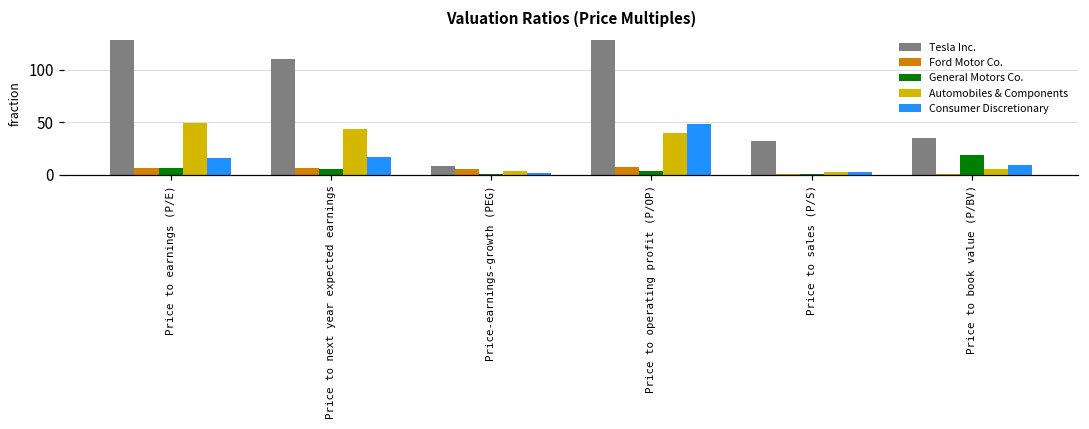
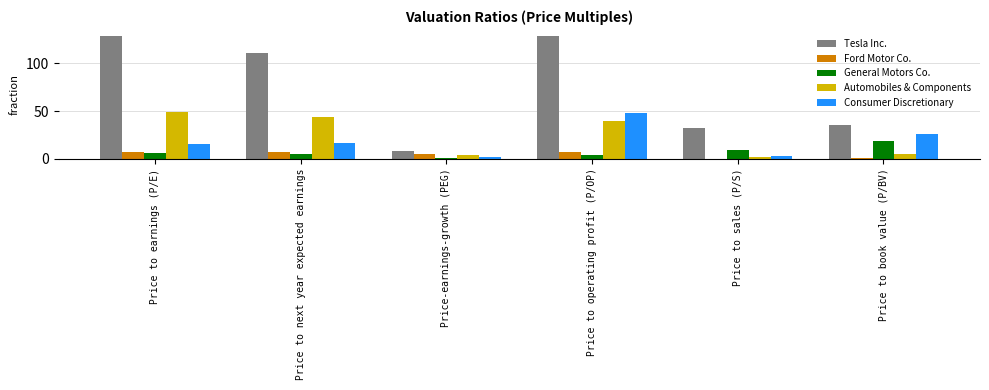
  {
    "Tesla Inc.": {
      "Price to earnings (P/E)": 130,
      "Price to next year expected earnings": 110,
      "Price-earnings-growth (PEG)": 10,
      "Price to operating profit (P/OP)": 130,
      "Price to sales (P/S)": 30,
      "Price to book value (P/BV)": 40
    },
    "General Motors Co.": {
      "Price to earnings (P/E)": 10,
      "Price to next year expected earnings": 10,
      "Price to operating profit (P/OP)": 0,
-     "Price to sales (P/S)": 0,
+     "Price to sales (P/S)": 10,
      "Price to book value (P/BV)": 20
    },
    "Consumer Discretionary": {
      "Price to earnings (P/E)": 20,
      "Price to next year expected earnings": 20,
      "Price to operating profit (P/OP)": 50,
      "Price to sales (P/S)": 0,
-     "Price to book value (P/BV)": 10
+     "Price to book value (P/BV)": 30
    }
  }
